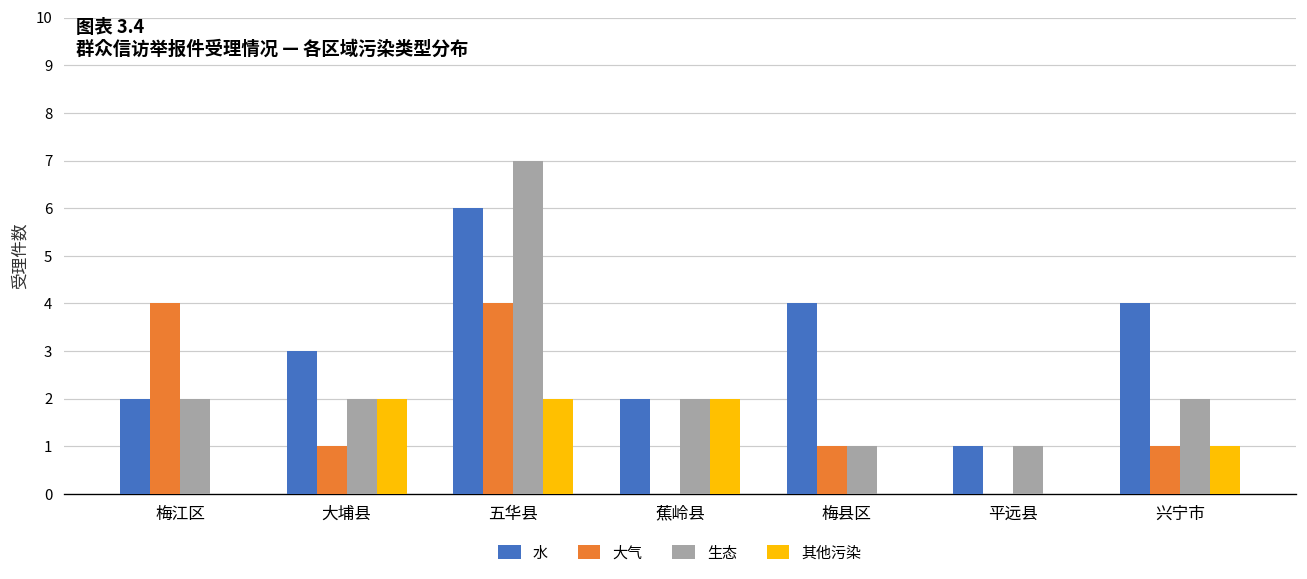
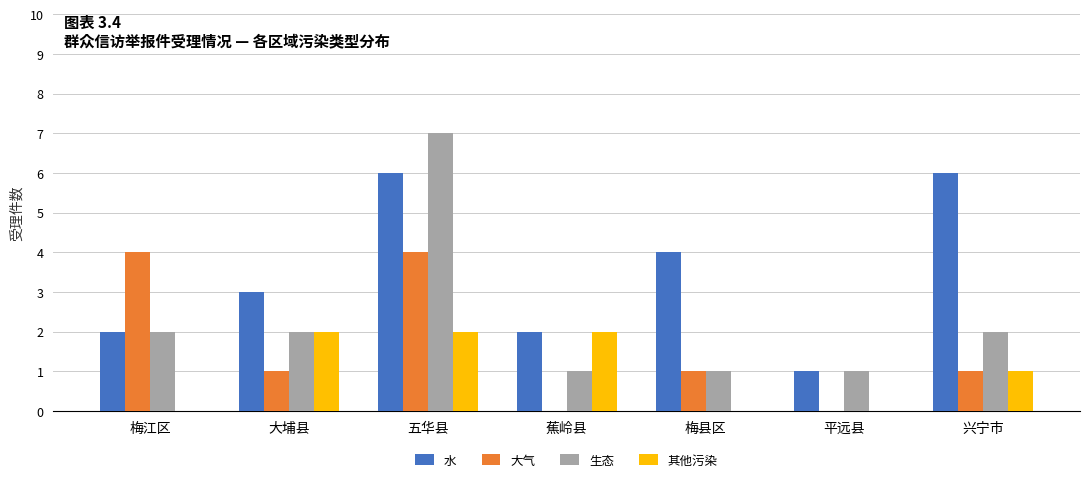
  {
    "水": {
      "梅江区": 2,
      "大埔县": 3,
      "五华县": 6,
      "蕉岭县": 2,
      "梅县区": 4,
      "平远县": 1,
-     "兴宁市": 4
+     "兴宁市": 6
    },
    "大气": {
      "梅江区": 4,
      "大埔县": 1,
      "五华县": 4,
      "蕉岭县": 0,
      "梅县区": 1,
      "平远县": 0,
      "兴宁市": 1
    },
    "生态": {
      "梅江区": 2,
      "大埔县": 2,
      "五华县": 7,
-     "蕉岭县": 2,
+     "蕉岭县": 1,
      "梅县区": 1,
      "平远县": 1,
      "兴宁市": 2
    },
    "其他污染": {
      "梅江区": 0,
      "大埔县": 2,
      "五华县": 2,
      "蕉岭县": 2,
      "梅县区": 0,
      "平远县": 0,
      "兴宁市": 1
    }
  }
